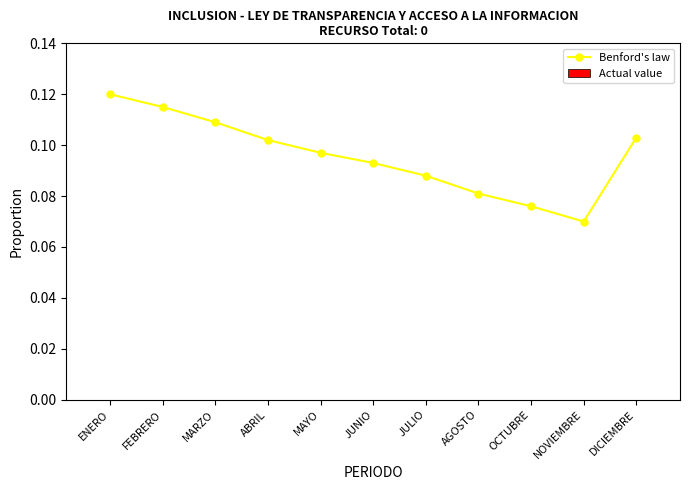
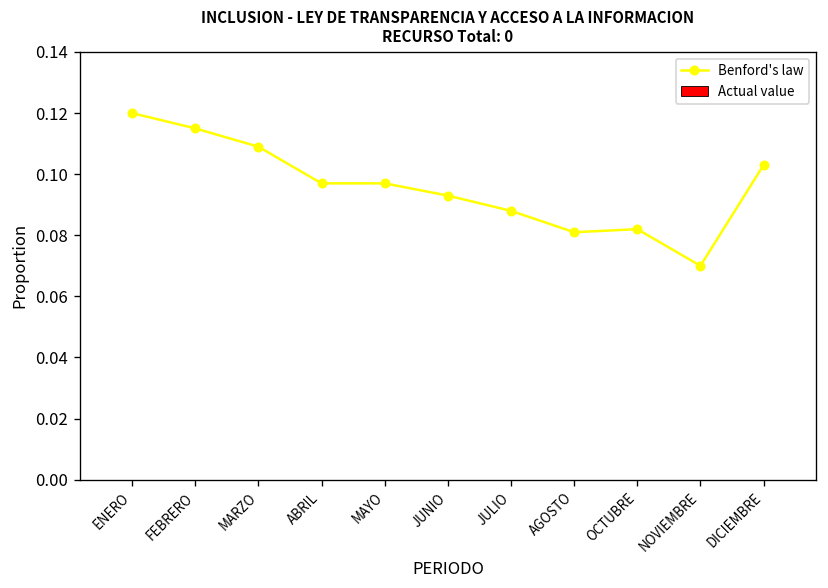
  {
    "Benford's law": {
      "ENERO": 0.120,
      "FEBRERO": 0.115,
      "MARZO": 0.109,
-     "ABRIL": 0.102,
+     "ABRIL": 0.097,
      "MAYO": 0.097,
      "JUNIO": 0.093,
      "JULIO": 0.088,
      "AGOSTO": 0.081,
-     "OCTUBRE": 0.076,
+     "OCTUBRE": 0.082,
      "NOVIEMBRE": 0.070,
      "DICIEMBRE": 0.103
    },
    "Actual value": {
      "ENERO": 0.000,
      "FEBRERO": 0.000,
      "MARZO": 0.000,
      "ABRIL": 0.000,
      "MAYO": 0.000,
      "JUNIO": 0.000,
      "JULIO": 0.000,
      "AGOSTO": 0.000,
      "OCTUBRE": 0.000,
      "NOVIEMBRE": 0.000,
      "DICIEMBRE": 0.000
    }
  }
